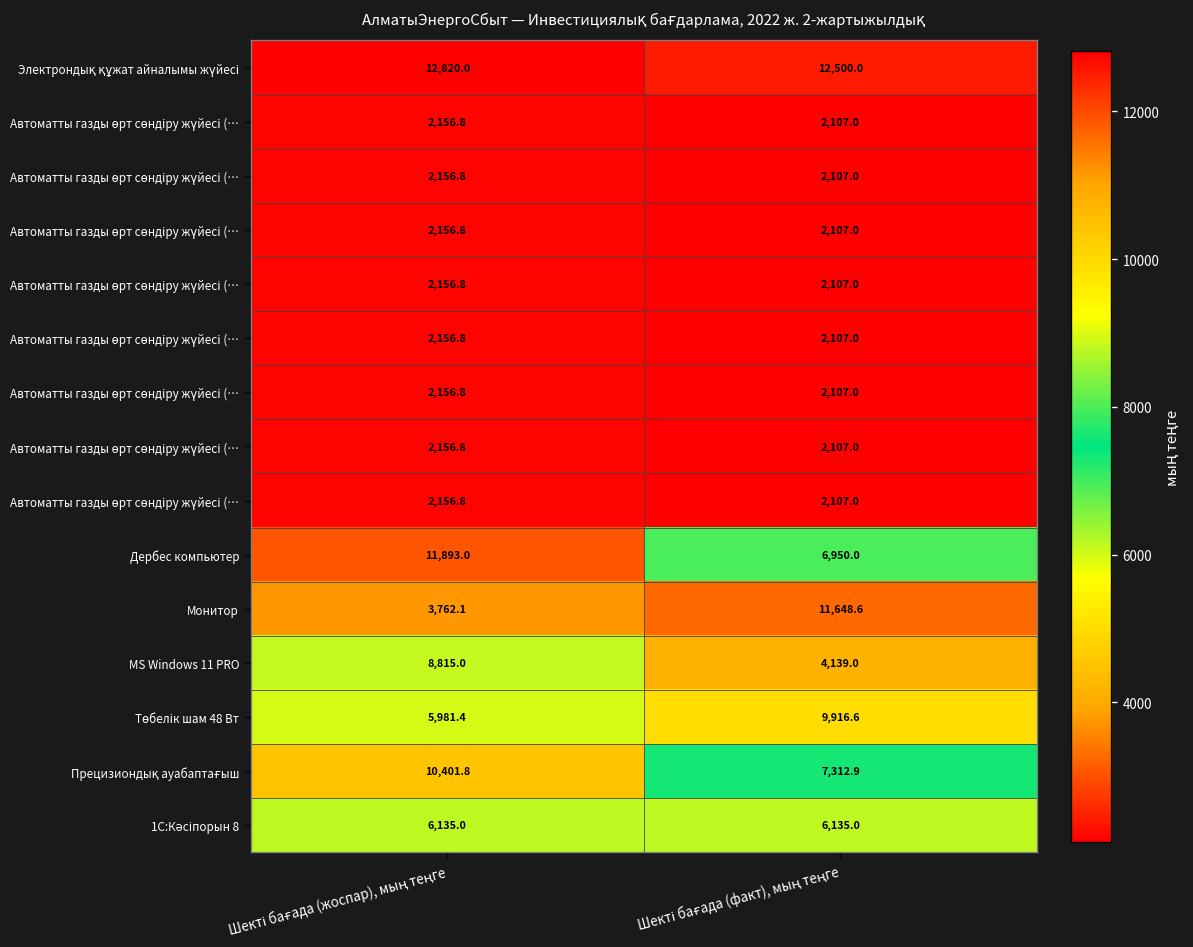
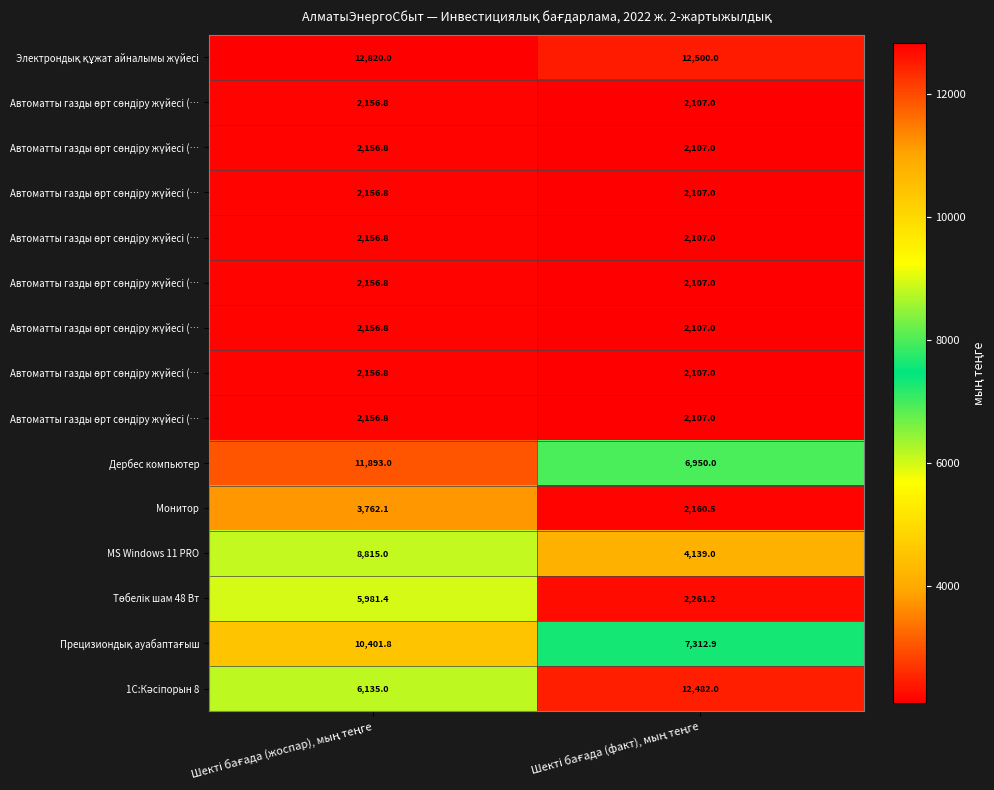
  {
    "Электрондық құжат айналымы жүйесі": {
      "Шекті бағада (жоспар), мың теңге": "12,820.0",
      "Шекті бағада (факт), мың теңге": "12,500.0"
    },
    "Дербес компьютер": {
      "Шекті бағада (жоспар), мың теңге": "11,893.0",
      "Шекті бағада (факт), мың теңге": "6,950.0"
    },
    "Монитор": {
      "Шекті бағада (жоспар), мың теңге": "3,762.1",
-     "Шекті бағада (факт), мың теңге": "11,648.6"
+     "Шекті бағада (факт), мың теңге": "2,160.5"
    },
    "MS Windows 11 PRO": {
      "Шекті бағада (жоспар), мың теңге": "8,815.0",
      "Шекті бағада (факт), мың теңге": "4,139.0"
    },
    "Төбелік шам 48 Вт": {
      "Шекті бағада (жоспар), мың теңге": "5,981.4",
-     "Шекті бағада (факт), мың теңге": "9,916.6"
+     "Шекті бағада (факт), мың теңге": "2,261.2"
    },
    "Прецизиондық ауабаптағыш": {
      "Шекті бағада (жоспар), мың теңге": "10,401.8",
      "Шекті бағада (факт), мың теңге": "7,312.9"
    },
    "1С:Кәсіпорын 8": {
      "Шекті бағада (жоспар), мың теңге": "6,135.0",
-     "Шекті бағада (факт), мың теңге": "6,135.0"
+     "Шекті бағада (факт), мың теңге": "12,482.0"
    }
  }
